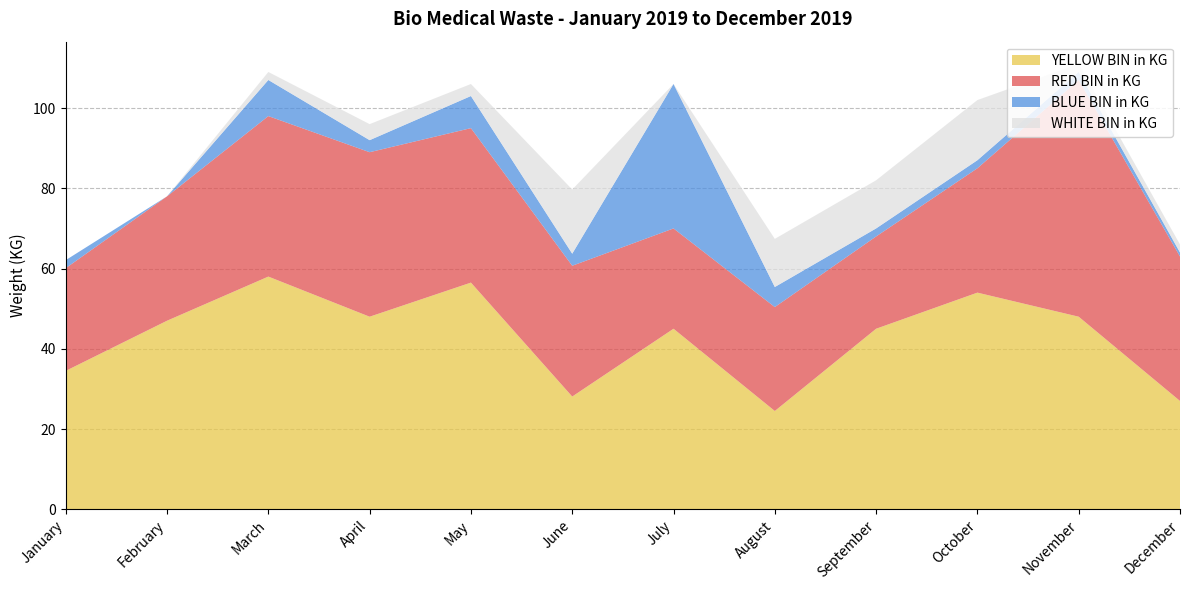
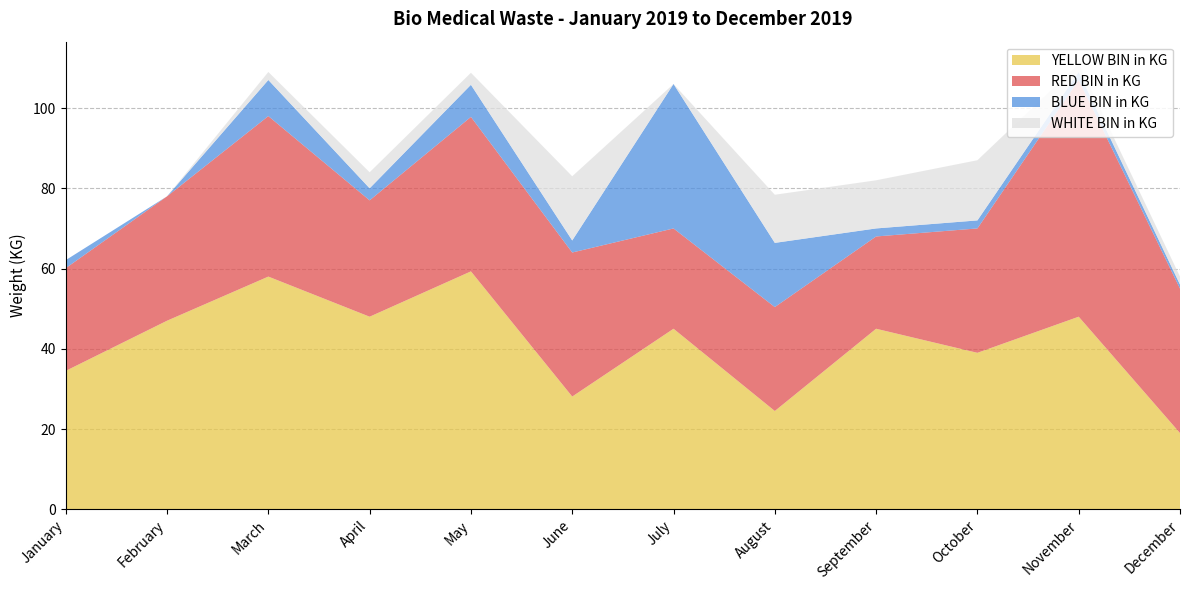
  {
    "YELLOW BIN in KG": {
      "January": 35,
      "February": 47,
      "March": 58,
      "April": 48,
-     "May": 57,
+     "May": 59,
      "June": 28,
      "July": 45,
      "August": 25,
      "September": 45,
-     "October": 54,
+     "October": 39,
      "November": 48,
-     "December": 27
+     "December": 19
    },
    "RED BIN in KG": {
      "January": 26,
      "March": 40,
-     "April": 41,
+     "April": 29,
      "May": 39,
-     "June": 33,
+     "June": 36,
      "July": 25,
      "August": 26,
      "September": 23,
      "October": 31,
      "December": 36
    },
    "BLUE BIN in KG": {
      "March": 9,
      "April": 3,
      "May": 8,
      "June": 3,
-     "August": 5,
+     "August": 16,
      "September": 2,
      "October": 2,
      "December": 1
    },
    "WHITE BIN in KG": {
      "March": 2,
      "April": 4,
      "May": 3,
      "June": 16,
      "August": 12,
      "September": 12,
      "October": 15,
      "December": 2
    }
  }
